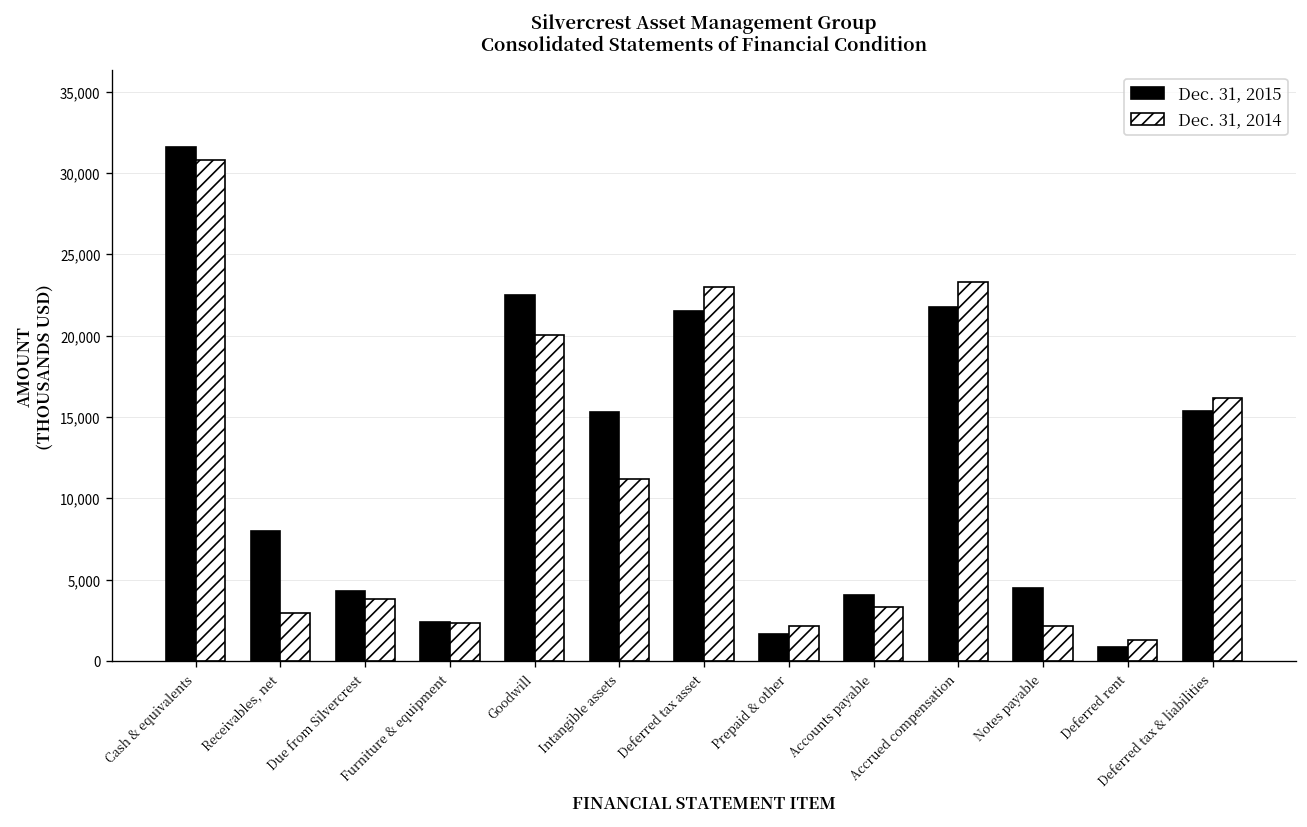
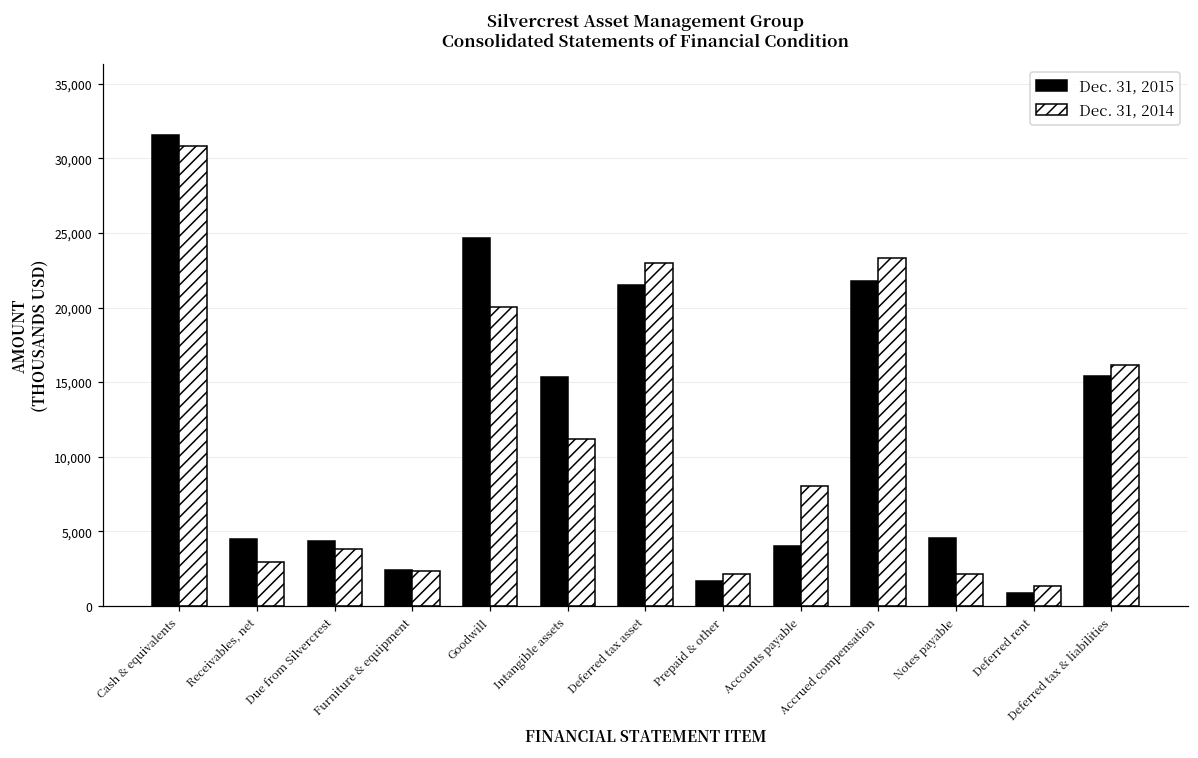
  {
    "Dec. 31, 2015": {
      "Cash & equivalents": "31,600",
-     "Receivables, net": "8,000",
+     "Receivables, net": "4,500",
      "Due from Silvercrest": "4,300",
      "Furniture & equipment": "2,400",
-     "Goodwill": "22,500",
+     "Goodwill": "24,700",
      "Intangible assets": "15,300",
      "Deferred tax asset": "21,500",
      "Prepaid & other": "1,700",
      "Accounts payable": "4,000",
      "Accrued compensation": "21,800",
      "Notes payable": "4,500",
      "Deferred rent": "900",
      "Deferred tax & liabilities": "15,400"
    },
    "Dec. 31, 2014": {
      "Cash & equivalents": "30,800",
      "Receivables, net": "2,900",
      "Due from Silvercrest": "3,800",
      "Furniture & equipment": "2,400",
      "Goodwill": "20,000",
      "Intangible assets": "11,200",
      "Deferred tax asset": "23,000",
      "Prepaid & other": "2,100",
-     "Accounts payable": "3,300",
+     "Accounts payable": "8,100",
      "Accrued compensation": "23,300",
      "Notes payable": "2,100",
      "Deferred rent": "1,300",
      "Deferred tax & liabilities": "16,100"
    }
  }
